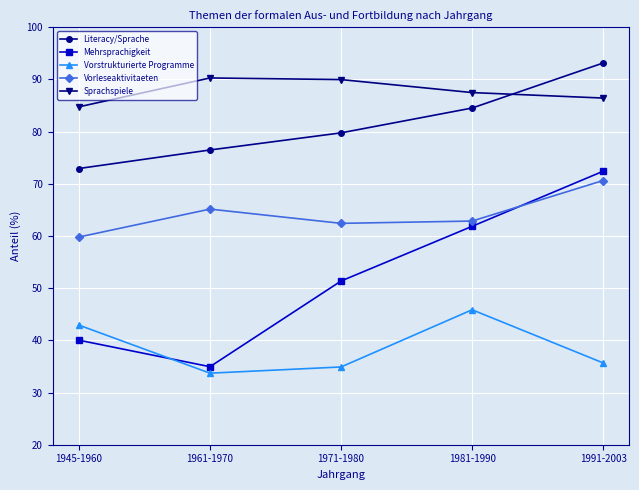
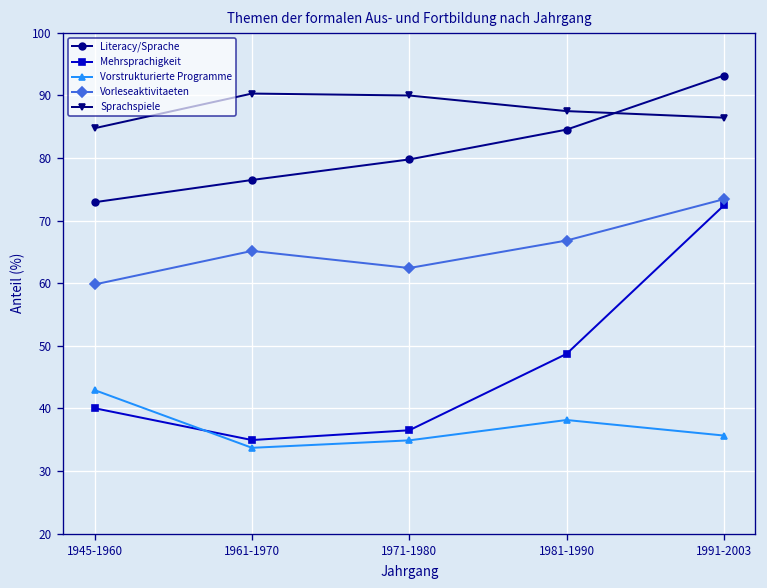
  {
    "Mehrsprachigkeit": {
      "1945-1960": 40,
      "1961-1970": 35,
-     "1971-1980": 51,
-     "1981-1990": 62,
+     "1971-1980": 37,
+     "1981-1990": 49,
      "1991-2003": 72
    },
    "Vorstrukturierte Programme": {
      "1945-1960": 43,
      "1961-1970": 34,
      "1971-1980": 35,
-     "1981-1990": 46,
+     "1981-1990": 38,
      "1991-2003": 36
    },
    "Vorleseaktivitaeten": {
      "1945-1960": 60,
      "1961-1970": 65,
      "1971-1980": 62,
-     "1981-1990": 63,
-     "1991-2003": 71
+     "1981-1990": 67,
+     "1991-2003": 73
    }
  }
